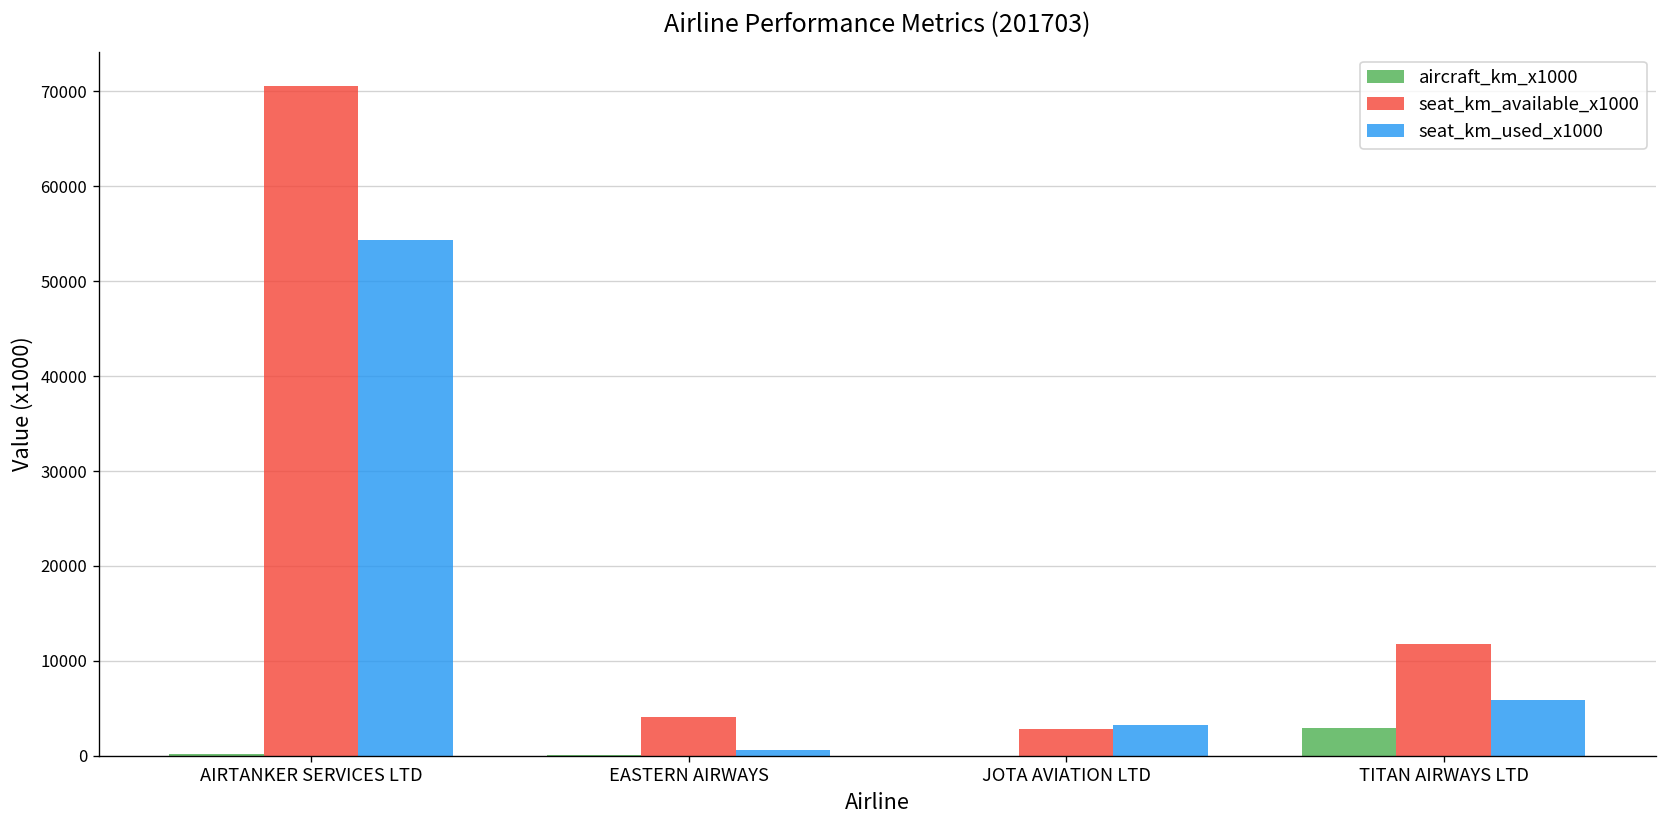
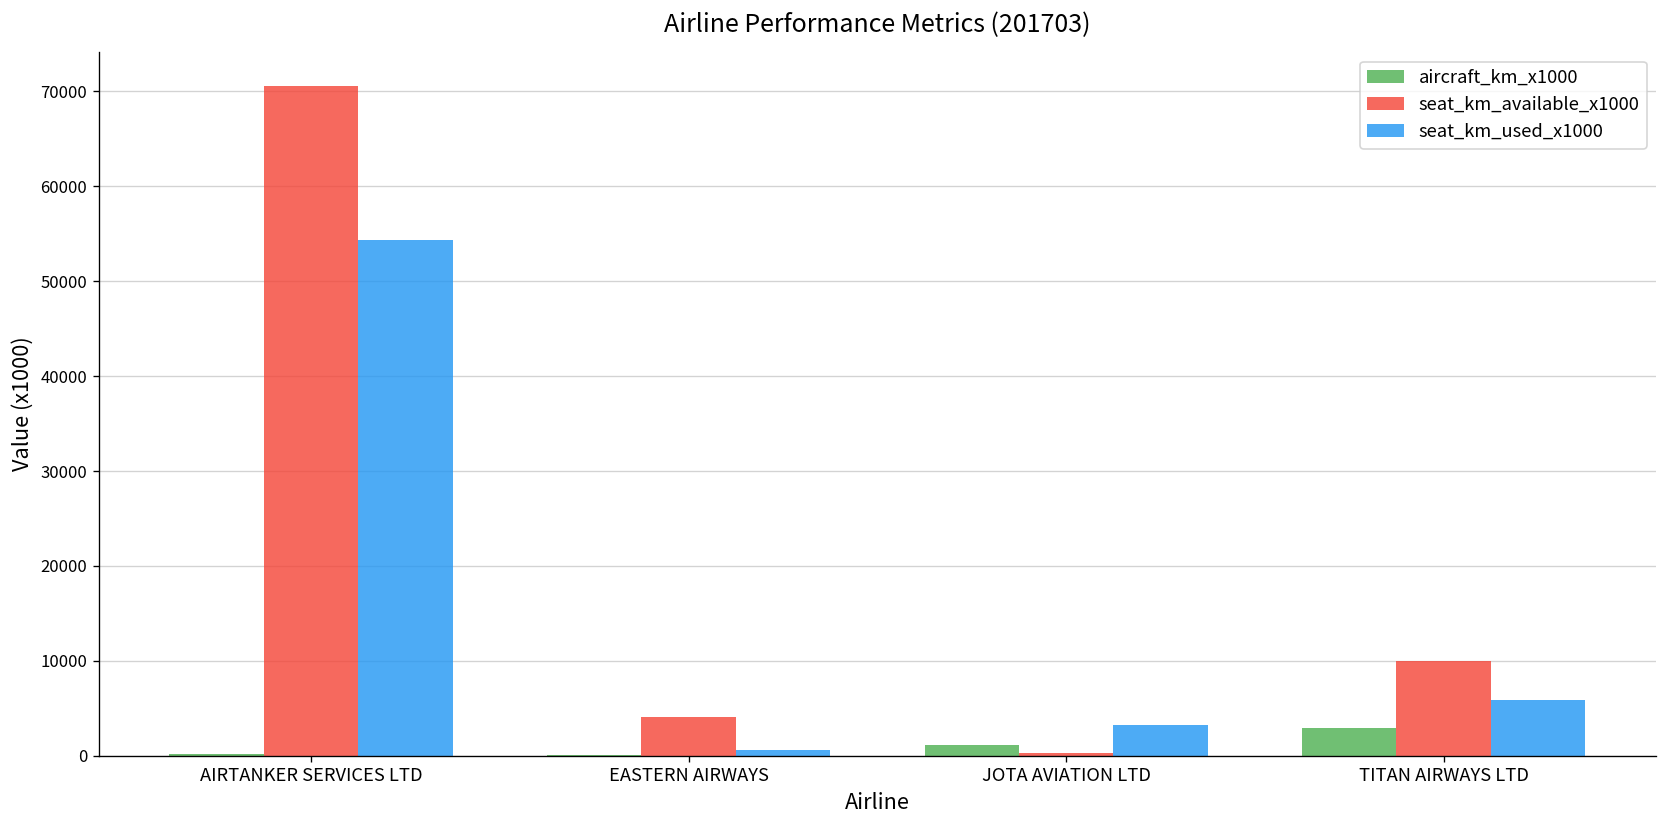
  {
    "aircraft_km_x1000": {
-     "JOTA AVIATION LTD": 0,
+     "JOTA AVIATION LTD": 1000,
      "TITAN AIRWAYS LTD": 3000
    },
    "seat_km_available_x1000": {
      "AIRTANKER SERVICES LTD": 71000,
      "EASTERN AIRWAYS": 4000,
-     "JOTA AVIATION LTD": 3000,
-     "TITAN AIRWAYS LTD": 12000
+     "JOTA AVIATION LTD": 0,
+     "TITAN AIRWAYS LTD": 10000
    },
    "seat_km_used_x1000": {
      "AIRTANKER SERVICES LTD": 54000,
      "EASTERN AIRWAYS": 1000,
      "JOTA AVIATION LTD": 3000,
      "TITAN AIRWAYS LTD": 6000
    }
  }
